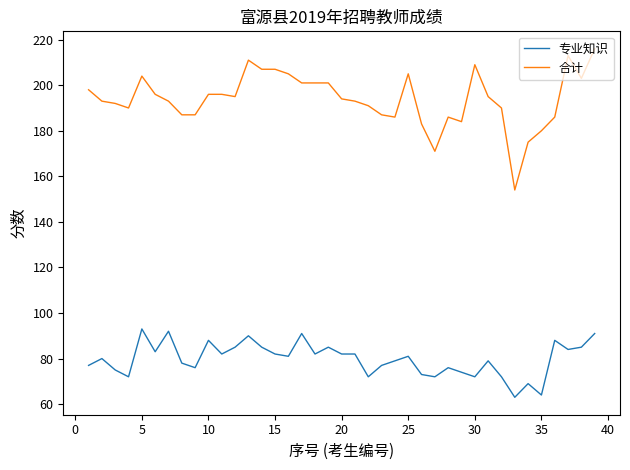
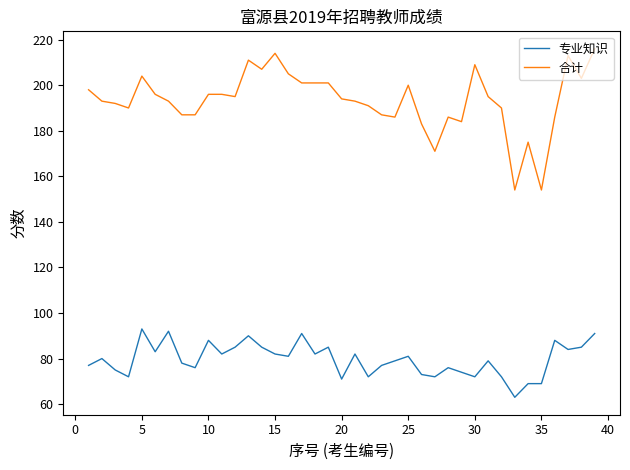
  {
    "专业知识": {
      "5": 93,
      "10": 88,
      "15": 82,
-     "20": 82,
+     "20": 71,
      "25": 81,
      "30": 72,
-     "35": 64
+     "35": 69
    },
    "合计": {
      "5": 204,
      "10": 196,
-     "15": 207,
+     "15": 214,
      "20": 194,
-     "25": 205,
+     "25": 200,
      "30": 209,
-     "35": 180
+     "35": 154
    }
  }
